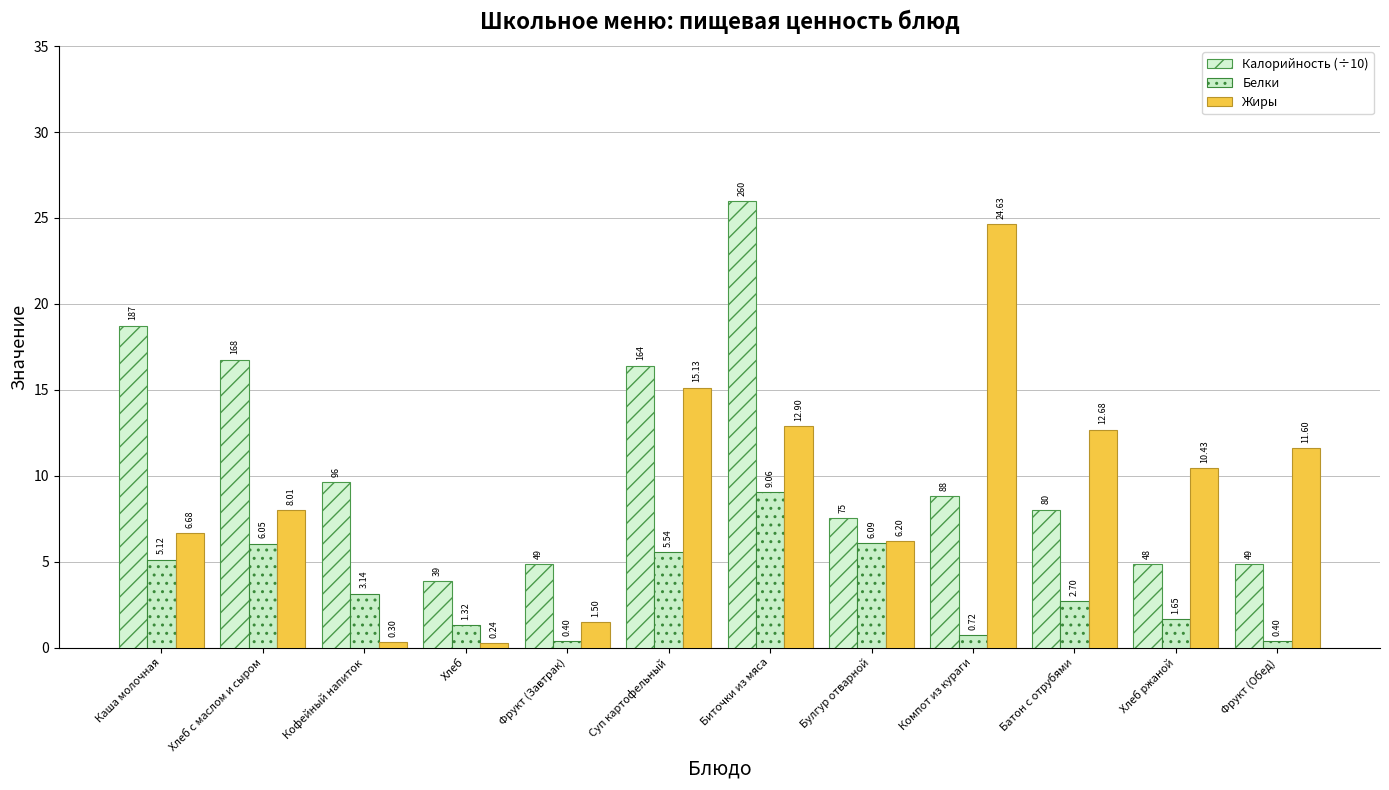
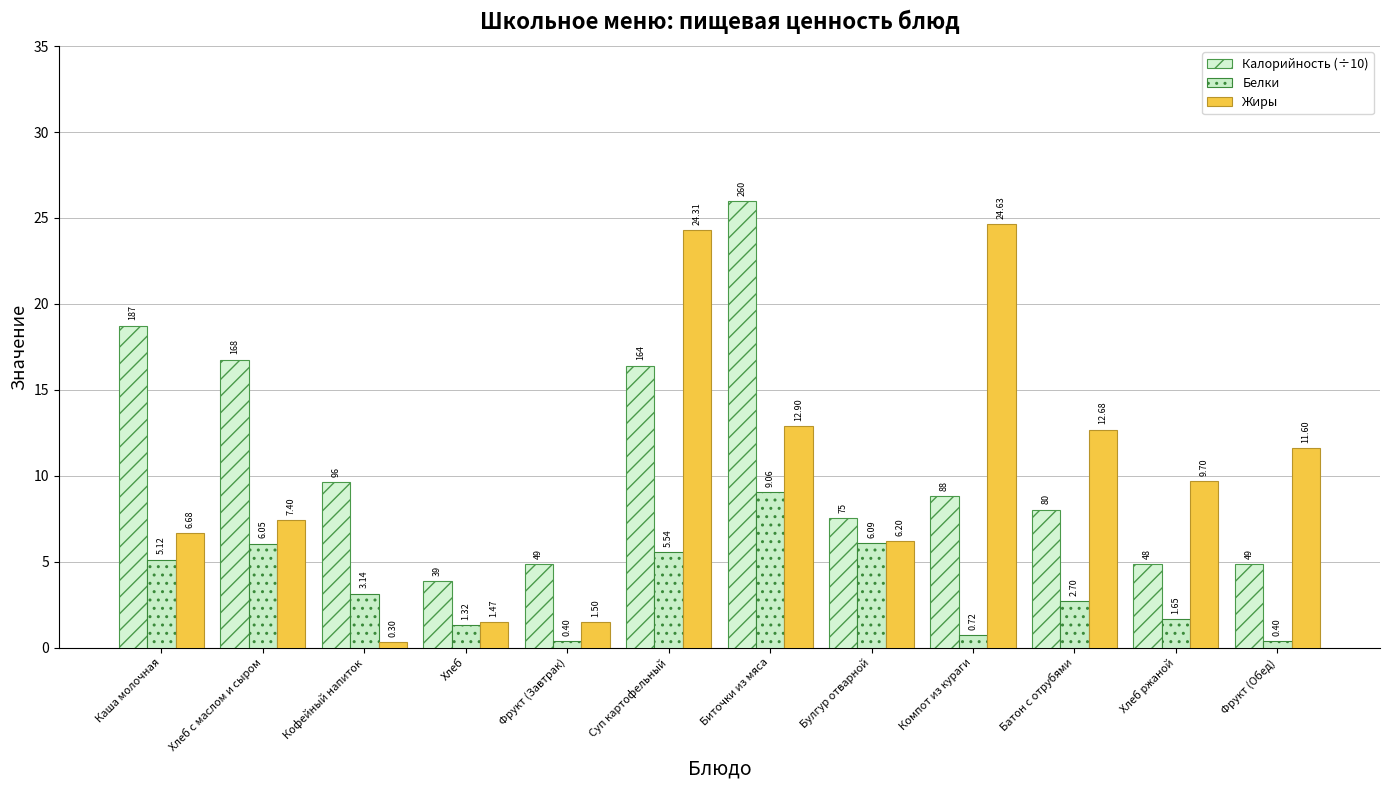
  {
    "Жиры": {
      "Каша молочная": 6.68,
-     "Хлеб с маслом и сыром": 8.01,
+     "Хлеб с маслом и сыром": 7.40,
      "Кофейный напиток": 0.30,
-     "Хлеб": 0.24,
+     "Хлеб": 1.47,
      "Фрукт (Завтрак)": 1.50,
-     "Суп картофельный": 15.13,
+     "Суп картофельный": 24.31,
      "Биточки из мяса": 12.90,
      "Булгур отварной": 6.20,
      "Компот из кураги": 24.63,
      "Батон с отрубями": 12.68,
-     "Хлеб ржаной": 10.43,
+     "Хлеб ржаной": 9.70,
      "Фрукт (Обед)": 11.60
    }
  }
